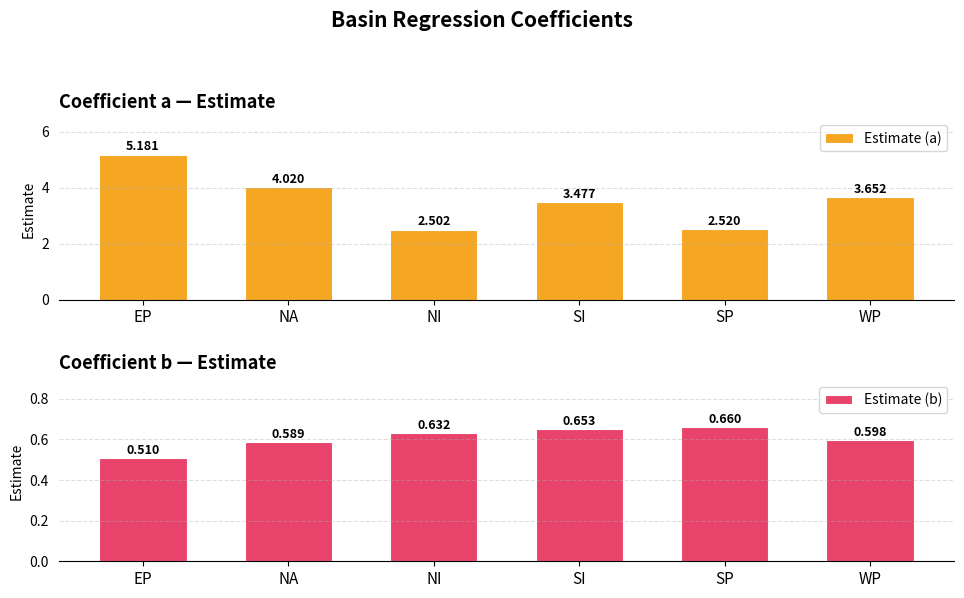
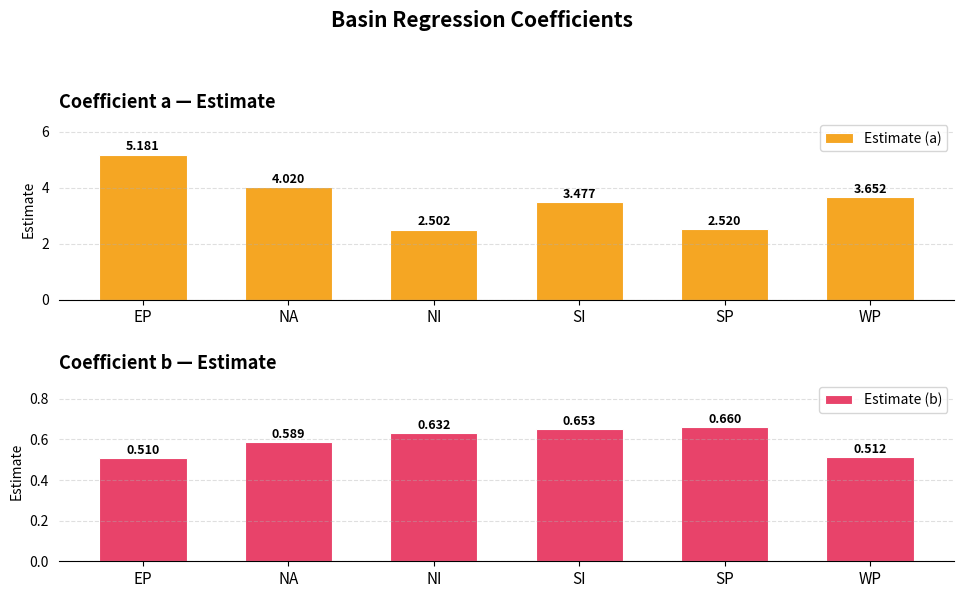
  {
    "Coefficient a — Estimate": {
      "EP": 5.181,
      "NA": 4.020,
      "NI": 2.502,
      "SI": 3.477,
      "SP": 2.520,
      "WP": 3.652
    },
    "Coefficient b — Estimate": {
      "EP": 0.510,
      "NA": 0.589,
      "NI": 0.632,
      "SI": 0.653,
      "SP": 0.660,
-     "WP": 0.598
+     "WP": 0.512
    }
  }
